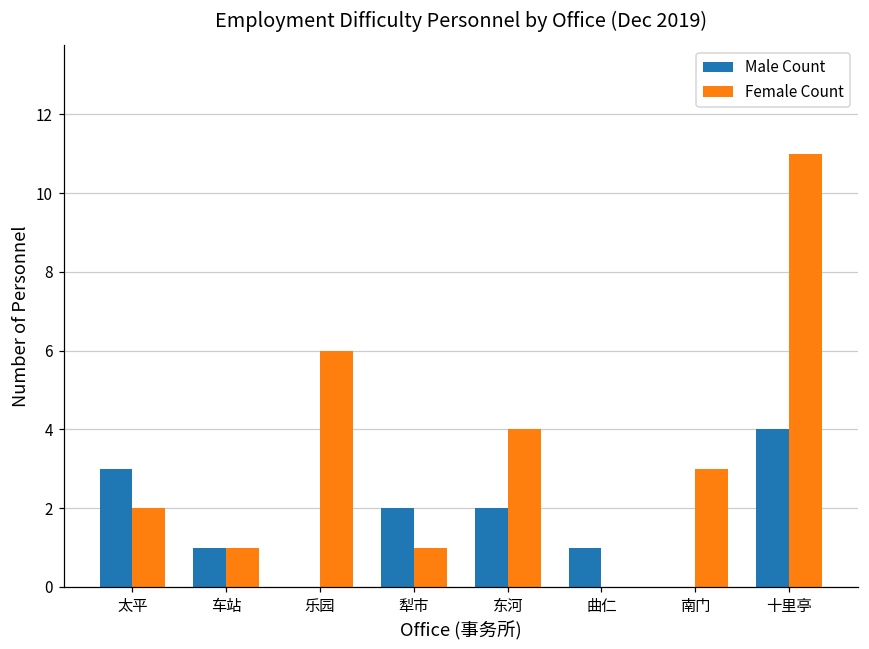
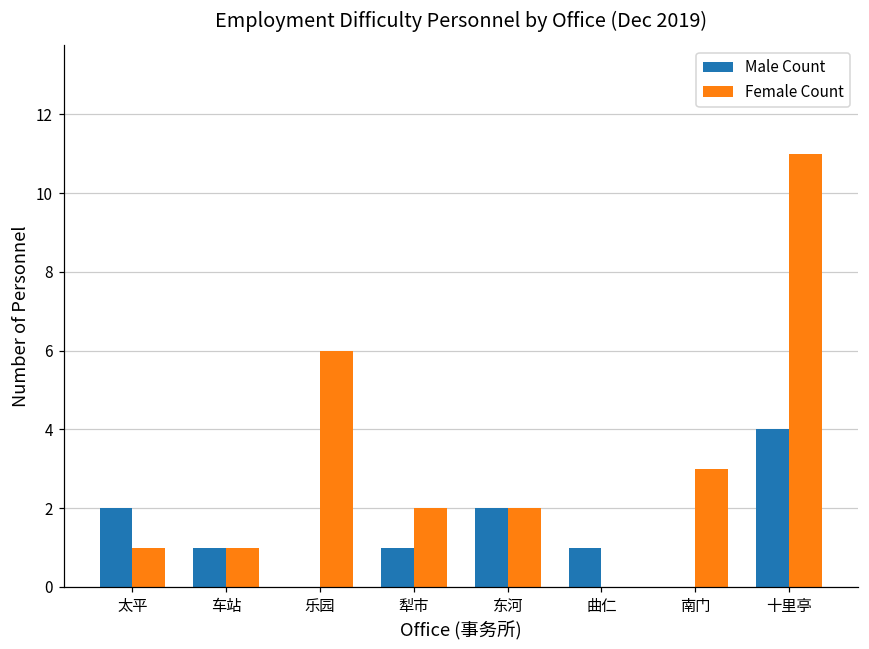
  {
    "Male Count": {
-     "太平": 3,
+     "太平": 2,
      "车站": 1,
      "乐园": 0,
-     "犁市": 2,
+     "犁市": 1,
      "东河": 2,
      "曲仁": 1,
      "南门": 0,
      "十里亭": 4
    },
    "Female Count": {
-     "太平": 2,
+     "太平": 1,
      "车站": 1,
      "乐园": 6,
-     "犁市": 1,
-     "东河": 4,
+     "犁市": 2,
+     "东河": 2,
      "曲仁": 0,
      "南门": 3,
      "十里亭": 11
    }
  }
